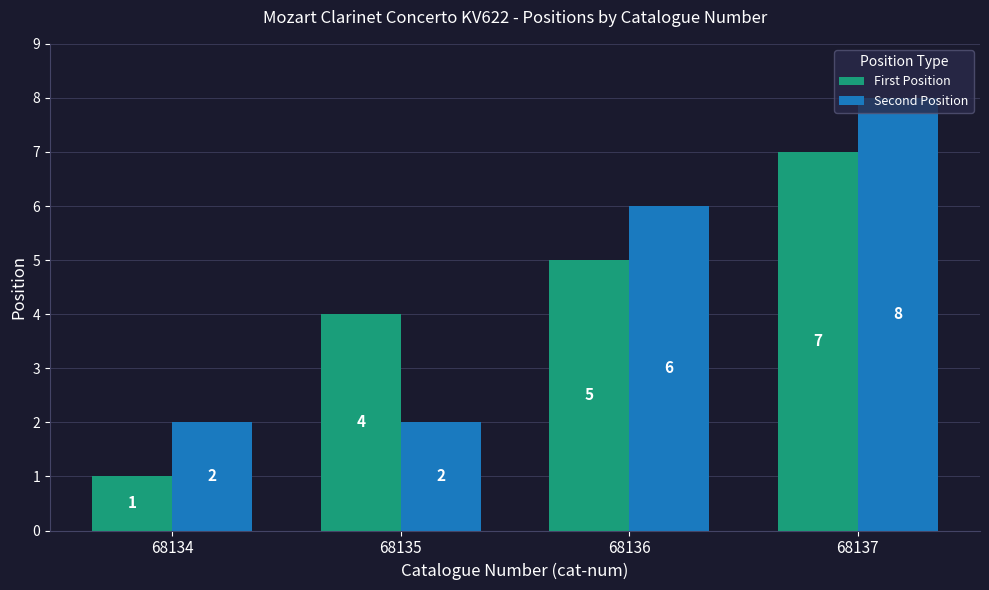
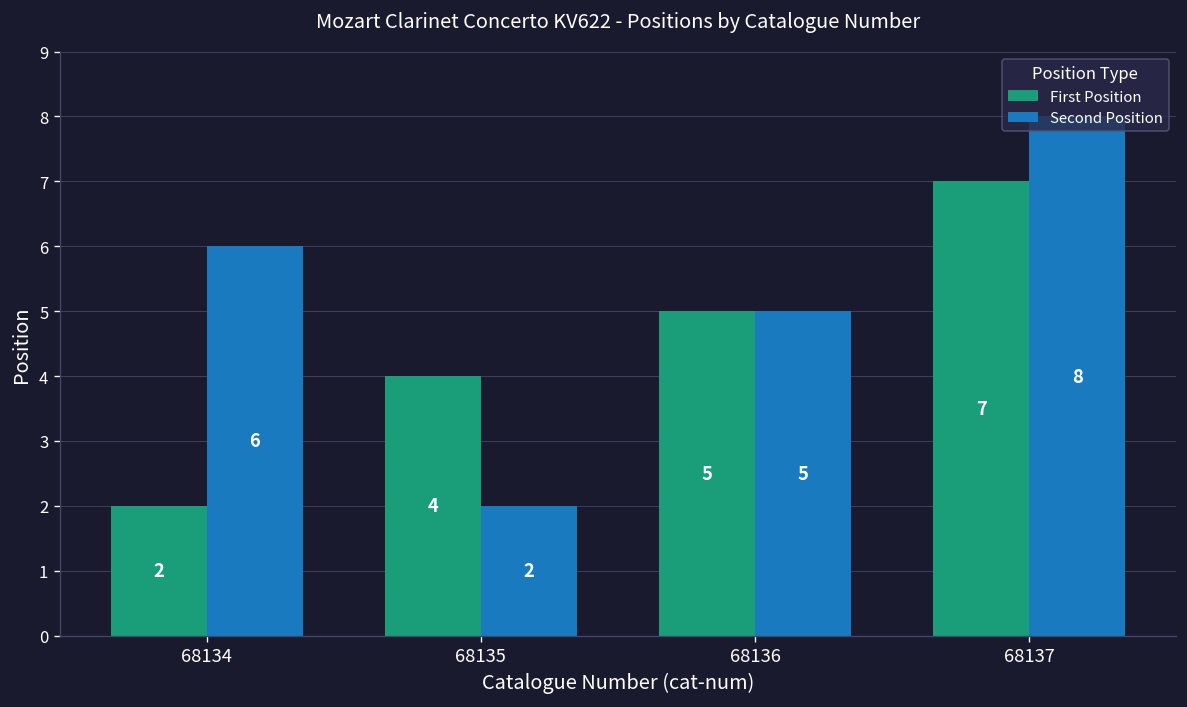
  {
    "First Position": {
-     "68134": 1,
+     "68134": 2,
      "68135": 4,
      "68136": 5,
      "68137": 7
    },
    "Second Position": {
-     "68134": 2,
+     "68134": 6,
      "68135": 2,
-     "68136": 6
+     "68136": 5
    }
  }
